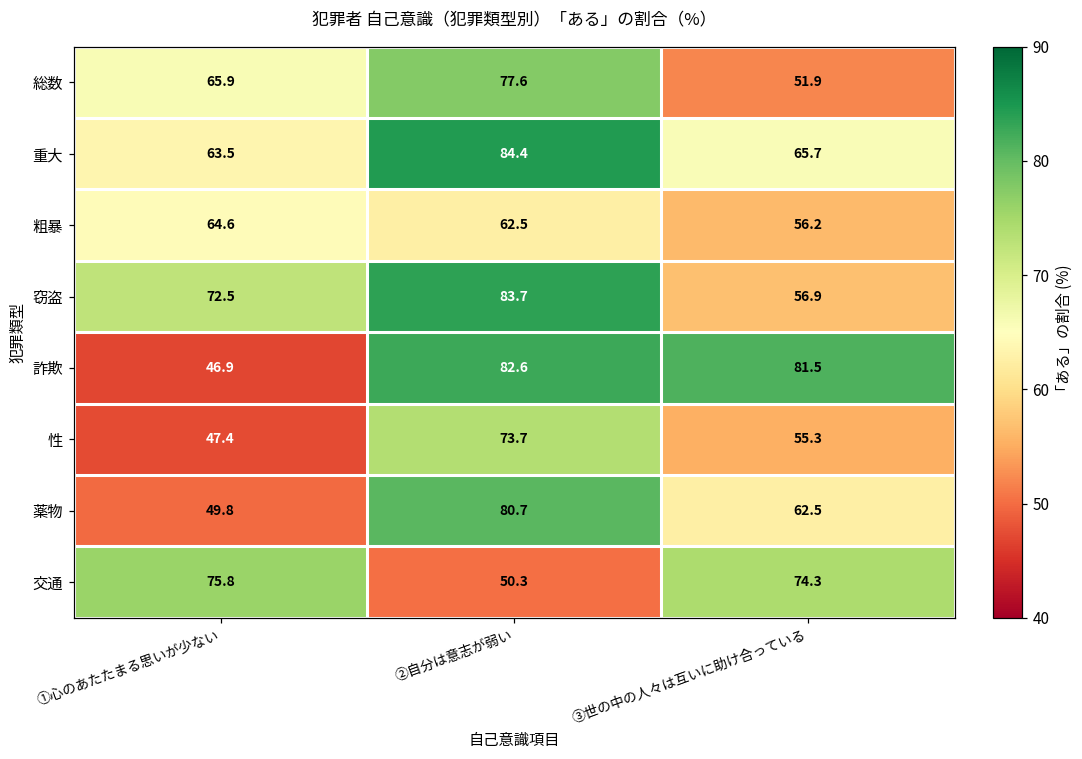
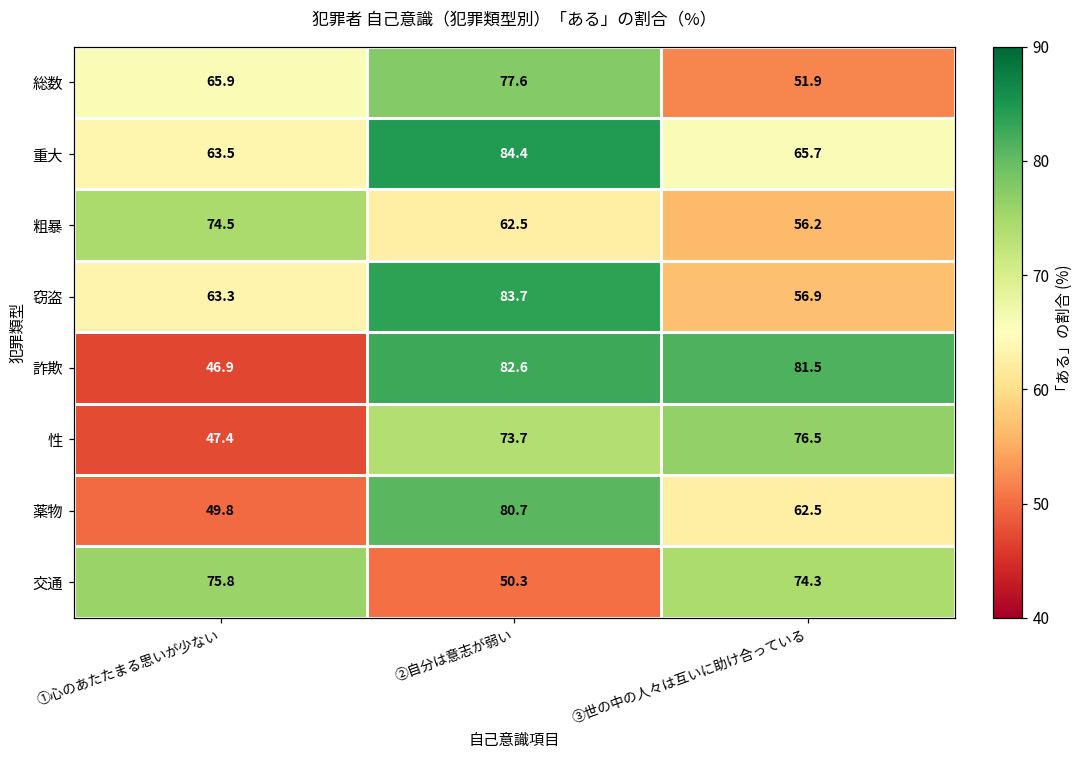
  {
    "総数": {
      "①心のあたたまる思いが少ない": 65.9,
      "②自分は意志が弱い": 77.6,
      "③世の中の人々は互いに助け合っている": 51.9
    },
    "重大": {
      "①心のあたたまる思いが少ない": 63.5,
      "②自分は意志が弱い": 84.4,
      "③世の中の人々は互いに助け合っている": 65.7
    },
    "粗暴": {
-     "①心のあたたまる思いが少ない": 64.6,
+     "①心のあたたまる思いが少ない": 74.5,
      "②自分は意志が弱い": 62.5,
      "③世の中の人々は互いに助け合っている": 56.2
    },
    "窃盗": {
-     "①心のあたたまる思いが少ない": 72.5,
+     "①心のあたたまる思いが少ない": 63.3,
      "②自分は意志が弱い": 83.7,
      "③世の中の人々は互いに助け合っている": 56.9
    },
    "詐欺": {
      "①心のあたたまる思いが少ない": 46.9,
      "②自分は意志が弱い": 82.6,
      "③世の中の人々は互いに助け合っている": 81.5
    },
    "性": {
      "①心のあたたまる思いが少ない": 47.4,
      "②自分は意志が弱い": 73.7,
-     "③世の中の人々は互いに助け合っている": 55.3
+     "③世の中の人々は互いに助け合っている": 76.5
    },
    "薬物": {
      "①心のあたたまる思いが少ない": 49.8,
      "②自分は意志が弱い": 80.7,
      "③世の中の人々は互いに助け合っている": 62.5
    },
    "交通": {
      "①心のあたたまる思いが少ない": 75.8,
      "②自分は意志が弱い": 50.3,
      "③世の中の人々は互いに助け合っている": 74.3
    }
  }
